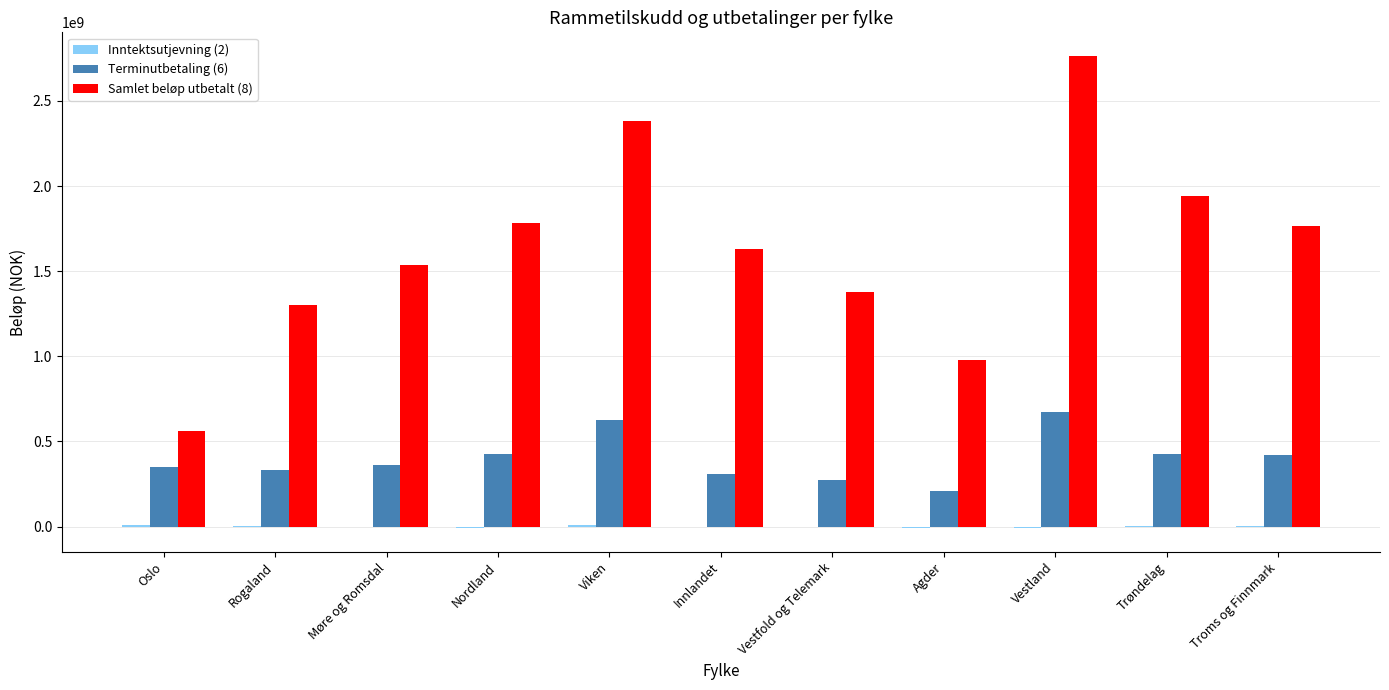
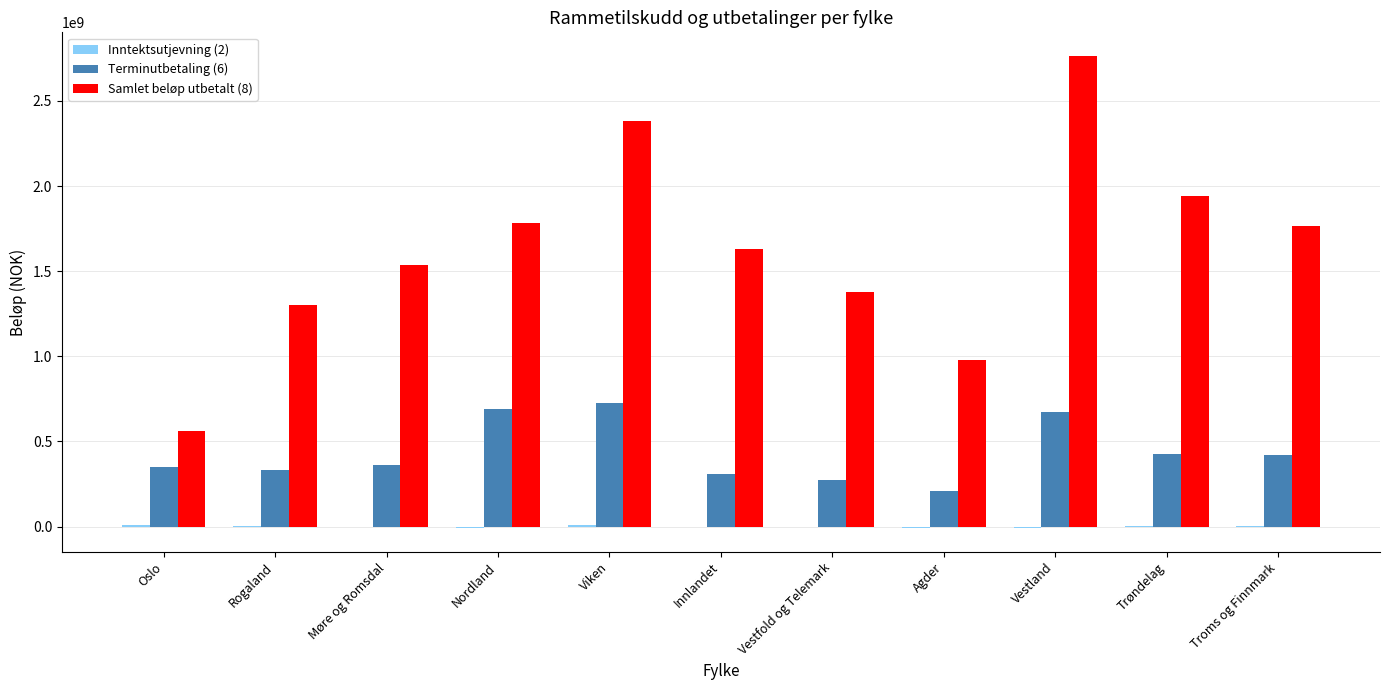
  {
    "Terminutbetaling (6)": {
      "Oslo": 350000000,
      "Rogaland": 330000000,
      "Møre og Romsdal": 360000000,
-     "Nordland": 420000000,
-     "Viken": 630000000,
+     "Nordland": 690000000,
+     "Viken": 730000000,
      "Innlandet": 310000000,
      "Vestfold og Telemark": 270000000,
      "Agder": 210000000,
      "Vestland": 670000000,
      "Trøndelag": 430000000,
      "Troms og Finnmark": 420000000
    },
    "Samlet beløp utbetalt (8)": {
      "Oslo": 560000000,
      "Rogaland": 1300000000,
      "Møre og Romsdal": 1530000000,
      "Nordland": 1790000000,
      "Viken": 2380000000,
      "Innlandet": 1630000000,
      "Vestfold og Telemark": 1380000000,
      "Agder": 980000000,
      "Vestland": 2760000000,
      "Trøndelag": 1940000000,
      "Troms og Finnmark": 1760000000
    }
  }
